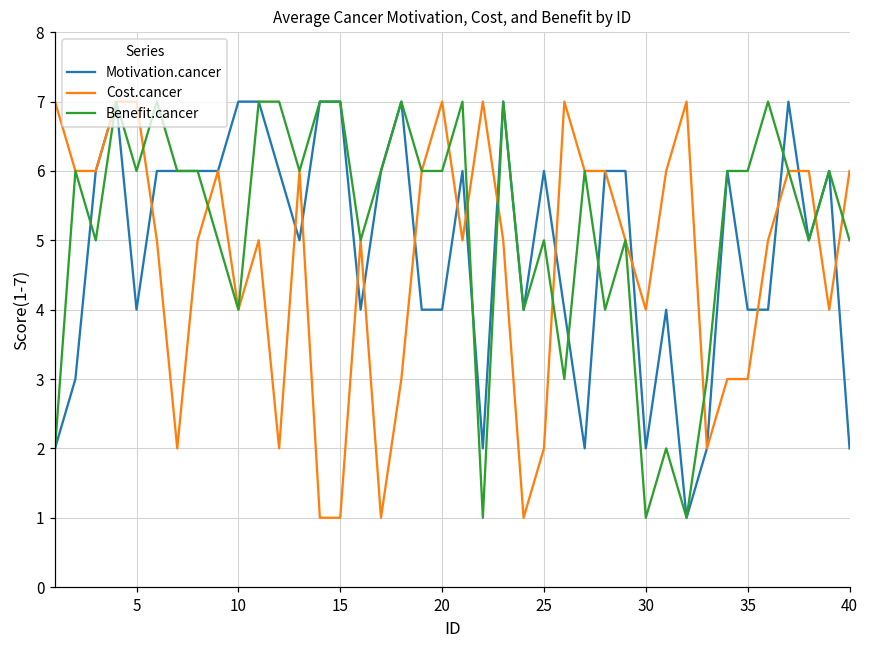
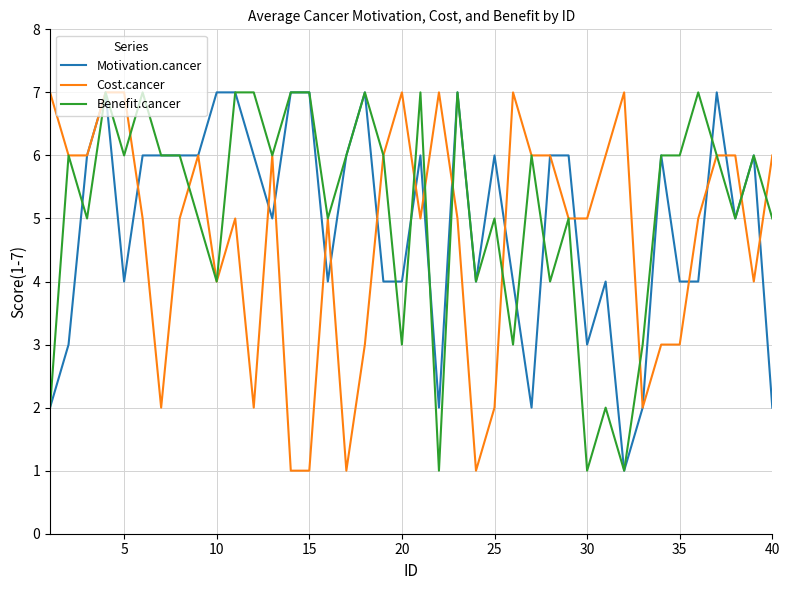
  {
    "Motivation.cancer": {
      "5": 4,
      "10": 7,
      "20": 4,
      "25": 6,
-     "30": 2,
+     "30": 3,
      "35": 4,
      "40": 2
    },
    "Cost.cancer": {
      "15": 1,
      "20": 7,
      "25": 2,
-     "30": 4,
+     "30": 5,
      "35": 3,
      "40": 6
    },
    "Benefit.cancer": {
      "5": 6,
-     "20": 6,
+     "20": 3,
      "25": 5,
      "30": 1,
      "35": 6,
      "40": 5
    }
  }
